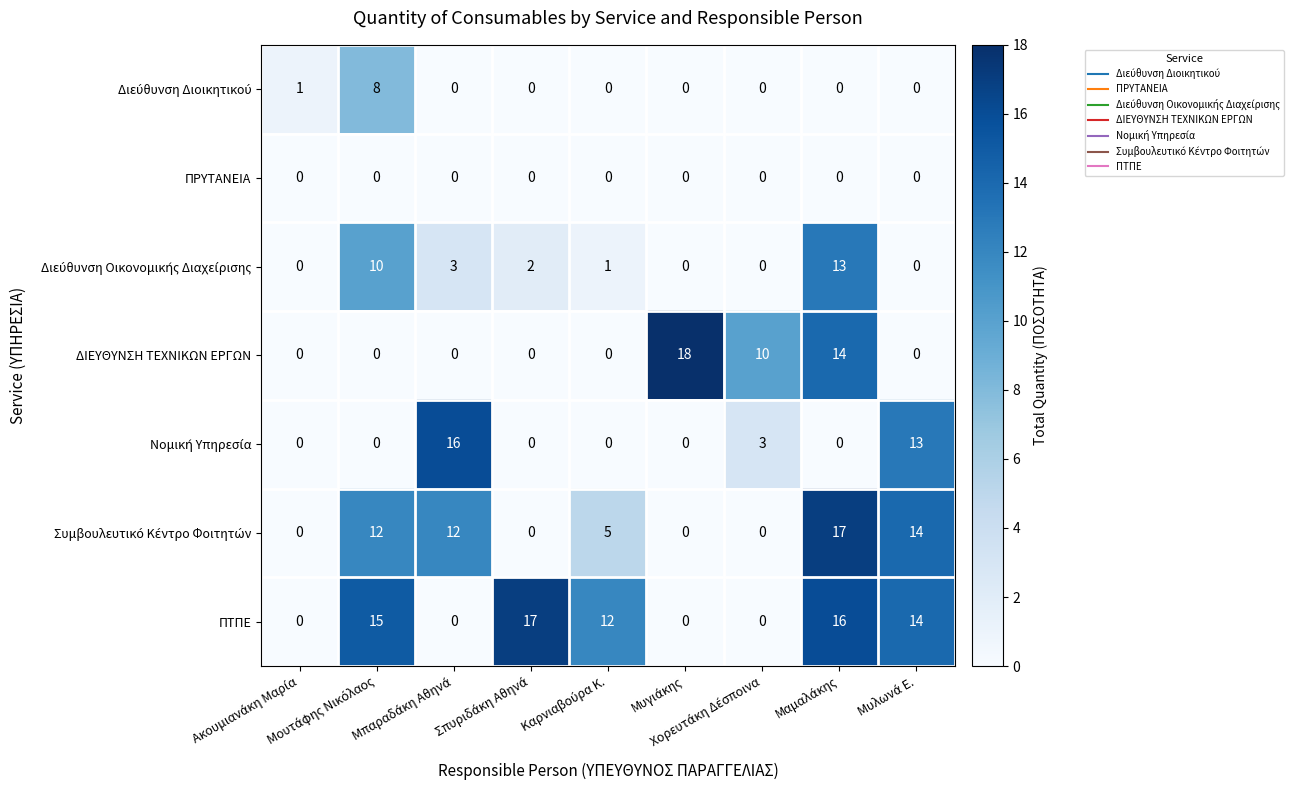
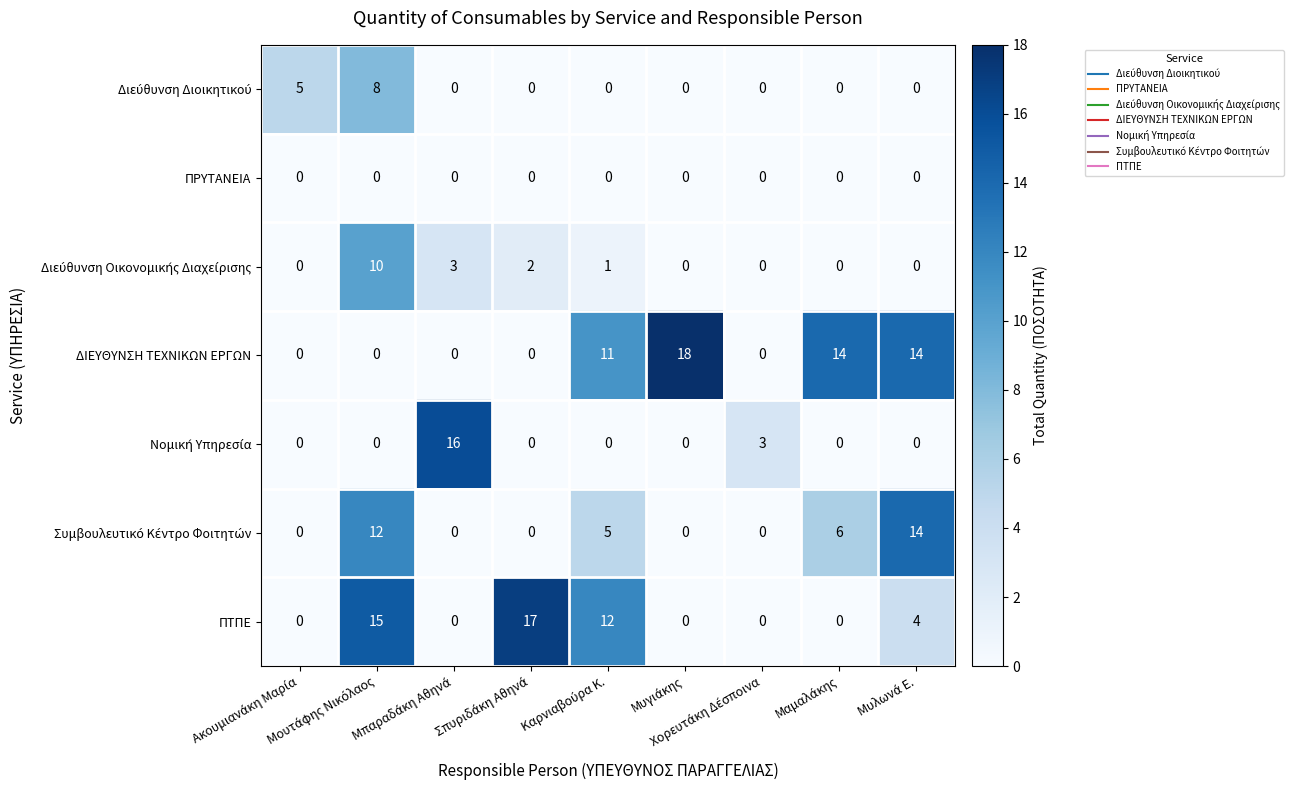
  {
    "Διεύθυνση Διοικητικού": {
-     "Ακουμιανάκη Μαρία": 1,
+     "Ακουμιανάκη Μαρία": 5,
      "Μουτάφης Νικόλαος": 8,
      "Μπαραδάκη Αθηνά": 0,
      "Σπυριδάκη Αθηνά": 0,
      "Καρνιαβούρα Κ.": 0,
      "Μυγιάκης": 0,
      "Χορευτάκη Δέσποινα": 0,
      "Μαμαλάκης": 0,
      "Μυλωνά Ε.": 0
    },
    "ΠΡΥΤΑΝΕΙΑ": {
      "Ακουμιανάκη Μαρία": 0,
      "Μουτάφης Νικόλαος": 0,
      "Μπαραδάκη Αθηνά": 0,
      "Σπυριδάκη Αθηνά": 0,
      "Καρνιαβούρα Κ.": 0,
      "Μυγιάκης": 0,
      "Χορευτάκη Δέσποινα": 0,
      "Μαμαλάκης": 0,
      "Μυλωνά Ε.": 0
    },
    "Διεύθυνση Οικονομικής Διαχείρισης": {
      "Ακουμιανάκη Μαρία": 0,
      "Μουτάφης Νικόλαος": 10,
      "Μπαραδάκη Αθηνά": 3,
      "Σπυριδάκη Αθηνά": 2,
      "Καρνιαβούρα Κ.": 1,
      "Μυγιάκης": 0,
      "Χορευτάκη Δέσποινα": 0,
-     "Μαμαλάκης": 13,
+     "Μαμαλάκης": 0,
      "Μυλωνά Ε.": 0
    },
    "ΔΙΕΥΘΥΝΣΗ ΤΕΧΝΙΚΩΝ ΕΡΓΩΝ": {
      "Ακουμιανάκη Μαρία": 0,
      "Μουτάφης Νικόλαος": 0,
      "Μπαραδάκη Αθηνά": 0,
      "Σπυριδάκη Αθηνά": 0,
-     "Καρνιαβούρα Κ.": 0,
+     "Καρνιαβούρα Κ.": 11,
      "Μυγιάκης": 18,
-     "Χορευτάκη Δέσποινα": 10,
+     "Χορευτάκη Δέσποινα": 0,
      "Μαμαλάκης": 14,
-     "Μυλωνά Ε.": 0
+     "Μυλωνά Ε.": 14
    },
    "Νομική Υπηρεσία": {
      "Ακουμιανάκη Μαρία": 0,
      "Μουτάφης Νικόλαος": 0,
      "Μπαραδάκη Αθηνά": 16,
      "Σπυριδάκη Αθηνά": 0,
      "Καρνιαβούρα Κ.": 0,
      "Μυγιάκης": 0,
      "Χορευτάκη Δέσποινα": 3,
      "Μαμαλάκης": 0,
-     "Μυλωνά Ε.": 13
+     "Μυλωνά Ε.": 0
    },
    "Συμβουλευτικό Κέντρο Φοιτητών": {
      "Ακουμιανάκη Μαρία": 0,
      "Μουτάφης Νικόλαος": 12,
-     "Μπαραδάκη Αθηνά": 12,
+     "Μπαραδάκη Αθηνά": 0,
      "Σπυριδάκη Αθηνά": 0,
      "Καρνιαβούρα Κ.": 5,
      "Μυγιάκης": 0,
      "Χορευτάκη Δέσποινα": 0,
-     "Μαμαλάκης": 17,
+     "Μαμαλάκης": 6,
      "Μυλωνά Ε.": 14
    },
    "ΠΤΠΕ": {
      "Ακουμιανάκη Μαρία": 0,
      "Μουτάφης Νικόλαος": 15,
      "Μπαραδάκη Αθηνά": 0,
      "Σπυριδάκη Αθηνά": 17,
      "Καρνιαβούρα Κ.": 12,
      "Μυγιάκης": 0,
      "Χορευτάκη Δέσποινα": 0,
-     "Μαμαλάκης": 16,
-     "Μυλωνά Ε.": 14
+     "Μαμαλάκης": 0,
+     "Μυλωνά Ε.": 4
    }
  }
